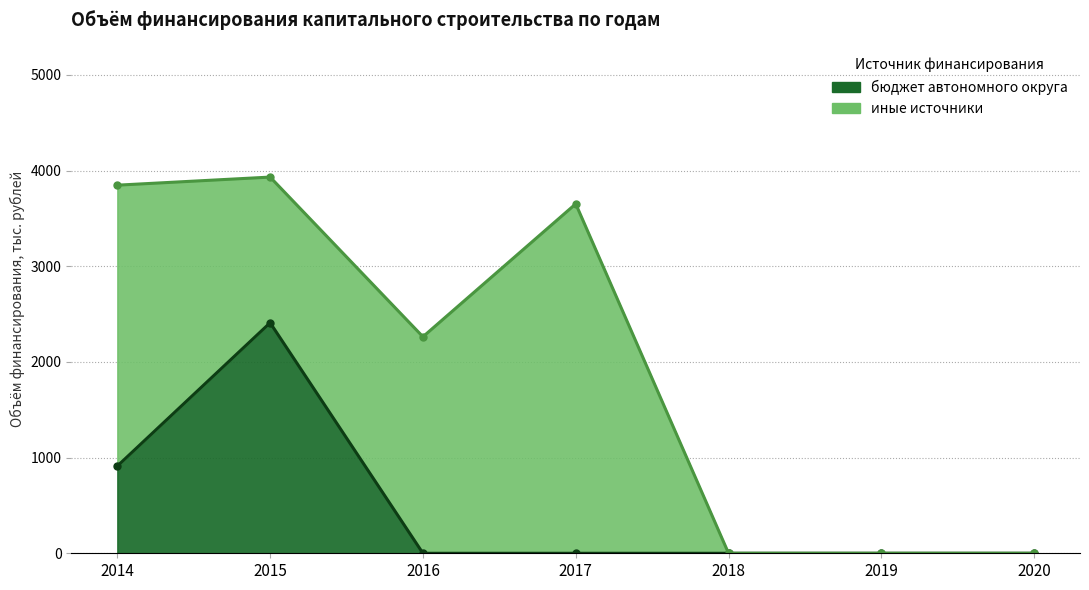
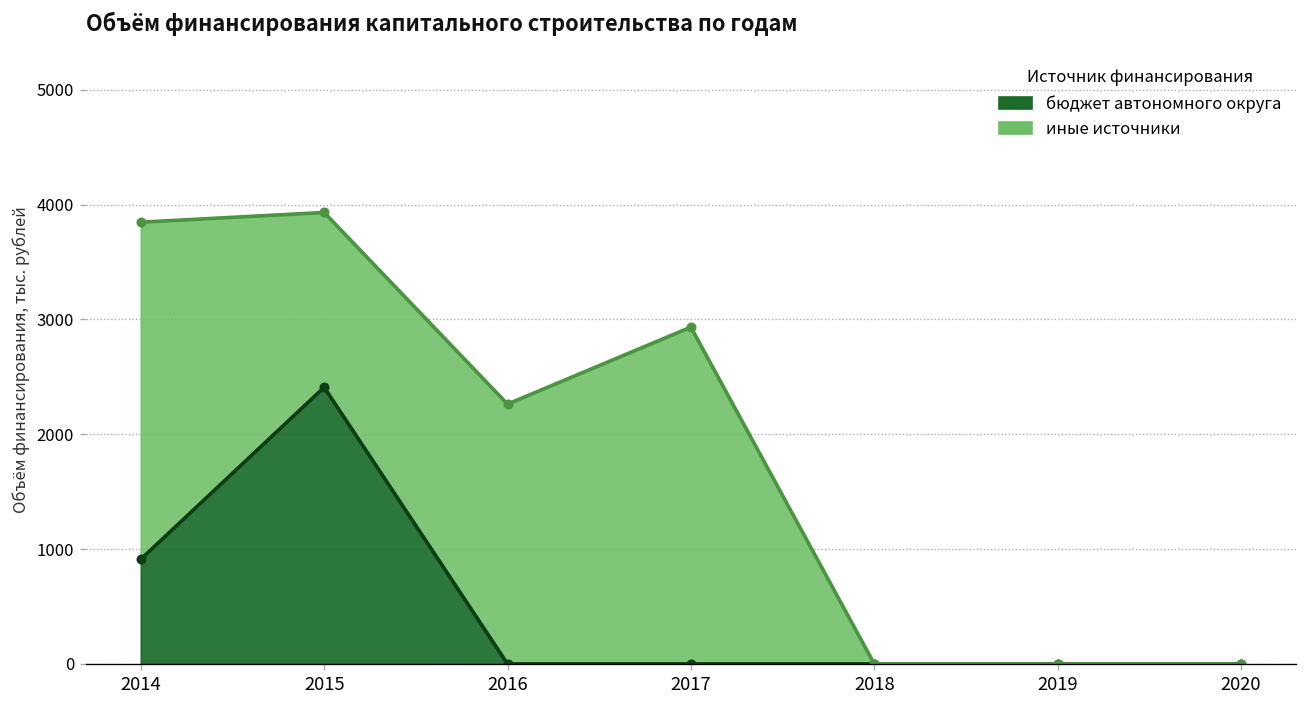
  {
    "бюджет автономного округа": {
      "2014": 900,
      "2015": 2400,
      "2016": 0,
      "2017": 0
    },
    "иные источники": {
      "2014": 2900,
      "2015": 1500,
      "2016": 2300,
-     "2017": 3700
+     "2017": 2900
    }
  }
